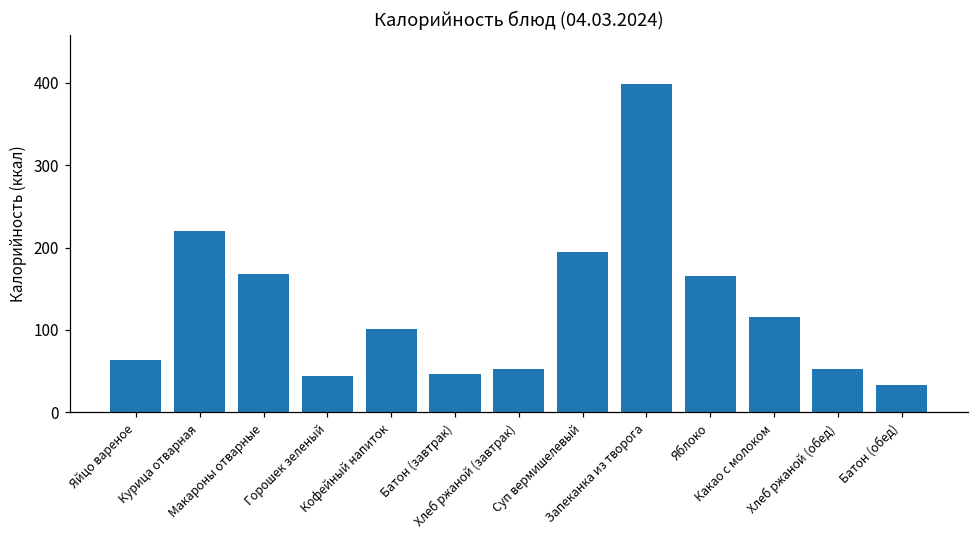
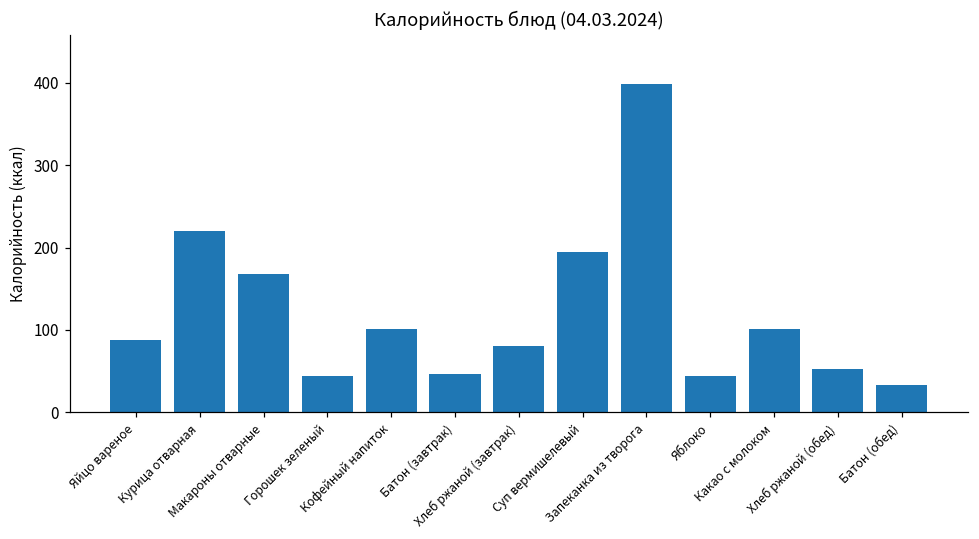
  {
-   "Яйцо вареное": 60,
+   "Яйцо вареное": 90,
    "Курица отварная": 220,
    "Макароны отварные": 170,
    "Горошек зеленый": 40,
    "Кофейный напиток": 100,
    "Батон (завтрак)": 50,
-   "Хлеб ржаной (завтрак)": 50,
+   "Хлеб ржаной (завтрак)": 80,
    "Суп вермишелевый": 190,
    "Запеканка из творога": 400,
-   "Яблоко": 170,
-   "Какао с молоком": 120,
+   "Яблоко": 40,
+   "Какао с молоком": 100,
    "Хлеб ржаной (обед)": 50,
    "Батон (обед)": 30
  }
